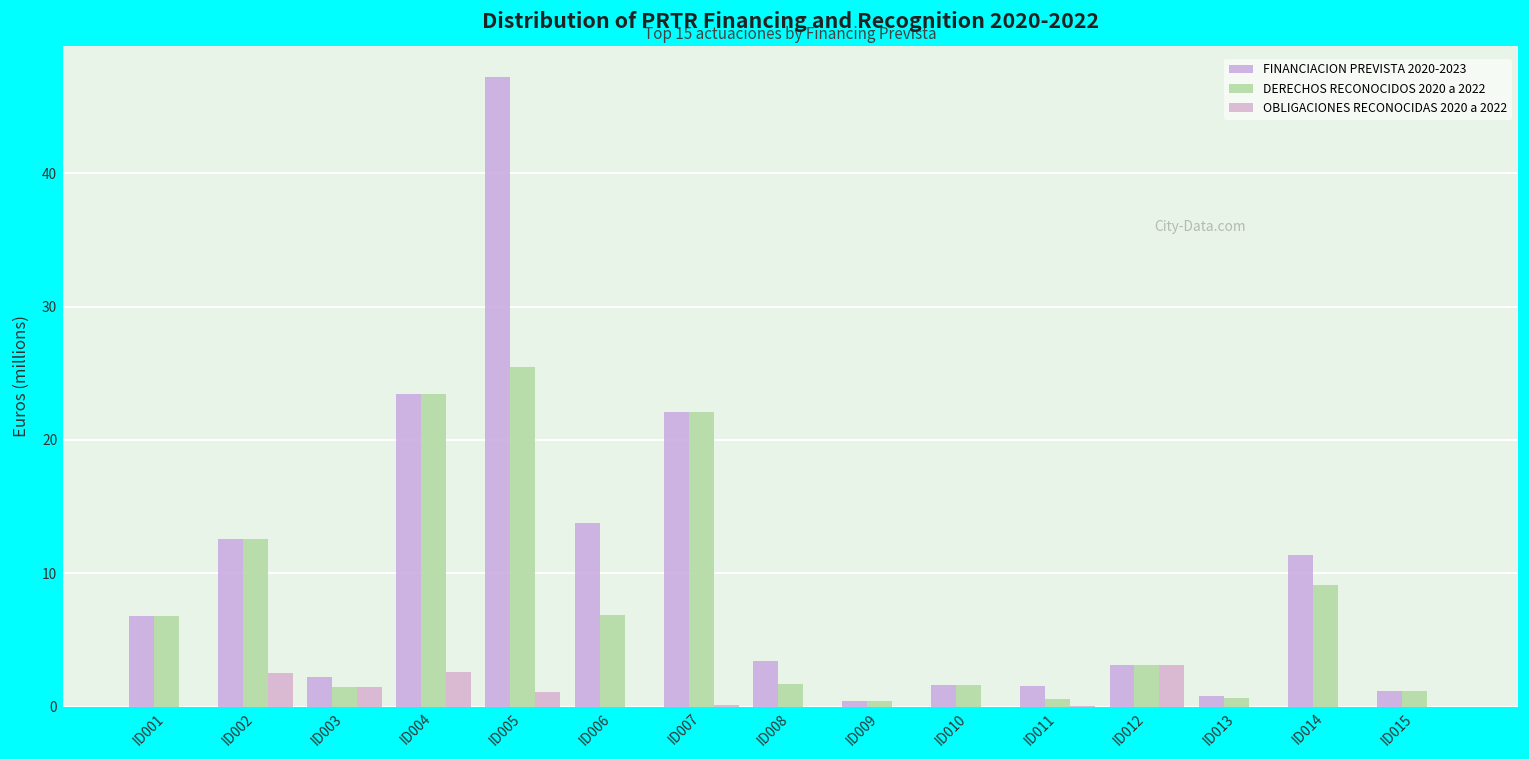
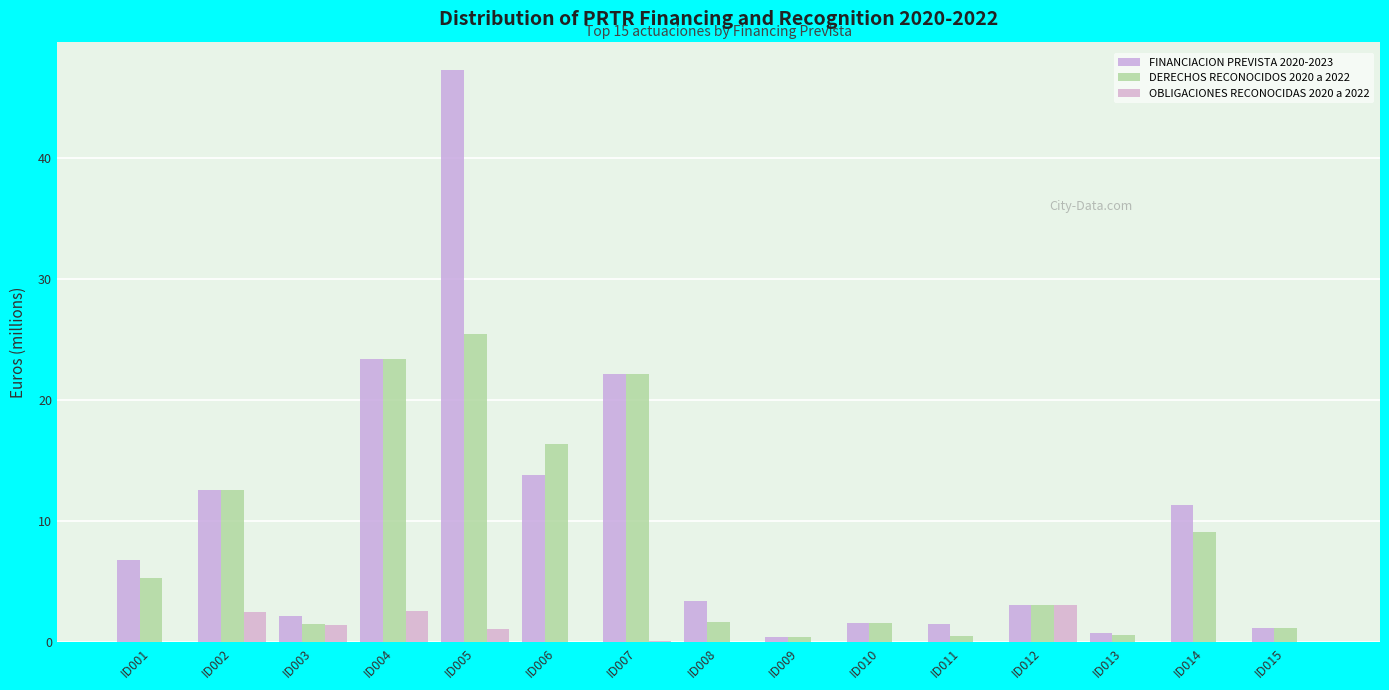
  {
    "DERECHOS RECONOCIDOS 2020 a 2022": {
-     "ID001": 6.8,
+     "ID001": 5.3,
      "ID002": 12.5,
      "ID003": 1.5,
      "ID004": 23.4,
      "ID005": 25.5,
-     "ID006": 6.9,
+     "ID006": 16.4,
      "ID007": 22.1,
      "ID008": 1.7,
      "ID009": 0.4,
      "ID010": 1.6,
      "ID011": 0.6,
      "ID012": 3.1,
      "ID013": 0.6,
      "ID014": 9.1,
      "ID015": 1.2
    }
  }
